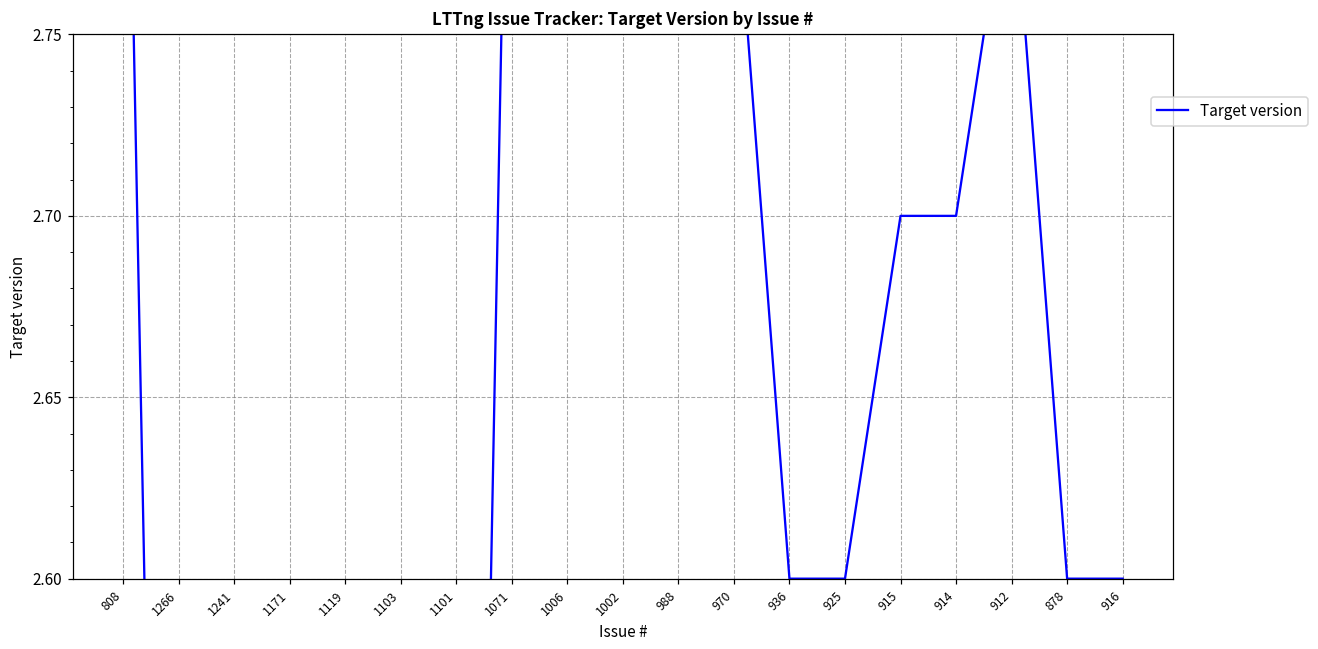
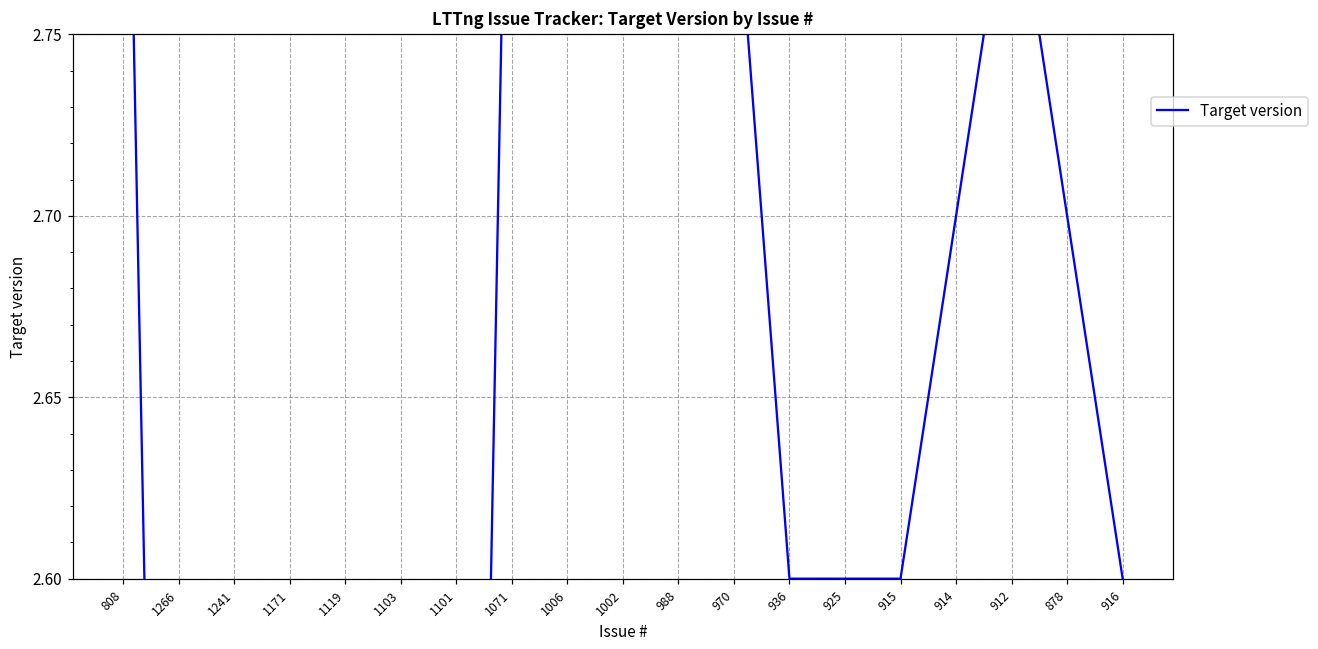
  {
    "936": 2.6,
    "925": 2.6,
-   "915": 2.7,
+   "915": 2.6,
    "914": 2.7,
-   "878": 2.6,
+   "878": 2.7,
    "916": 2.6
  }
